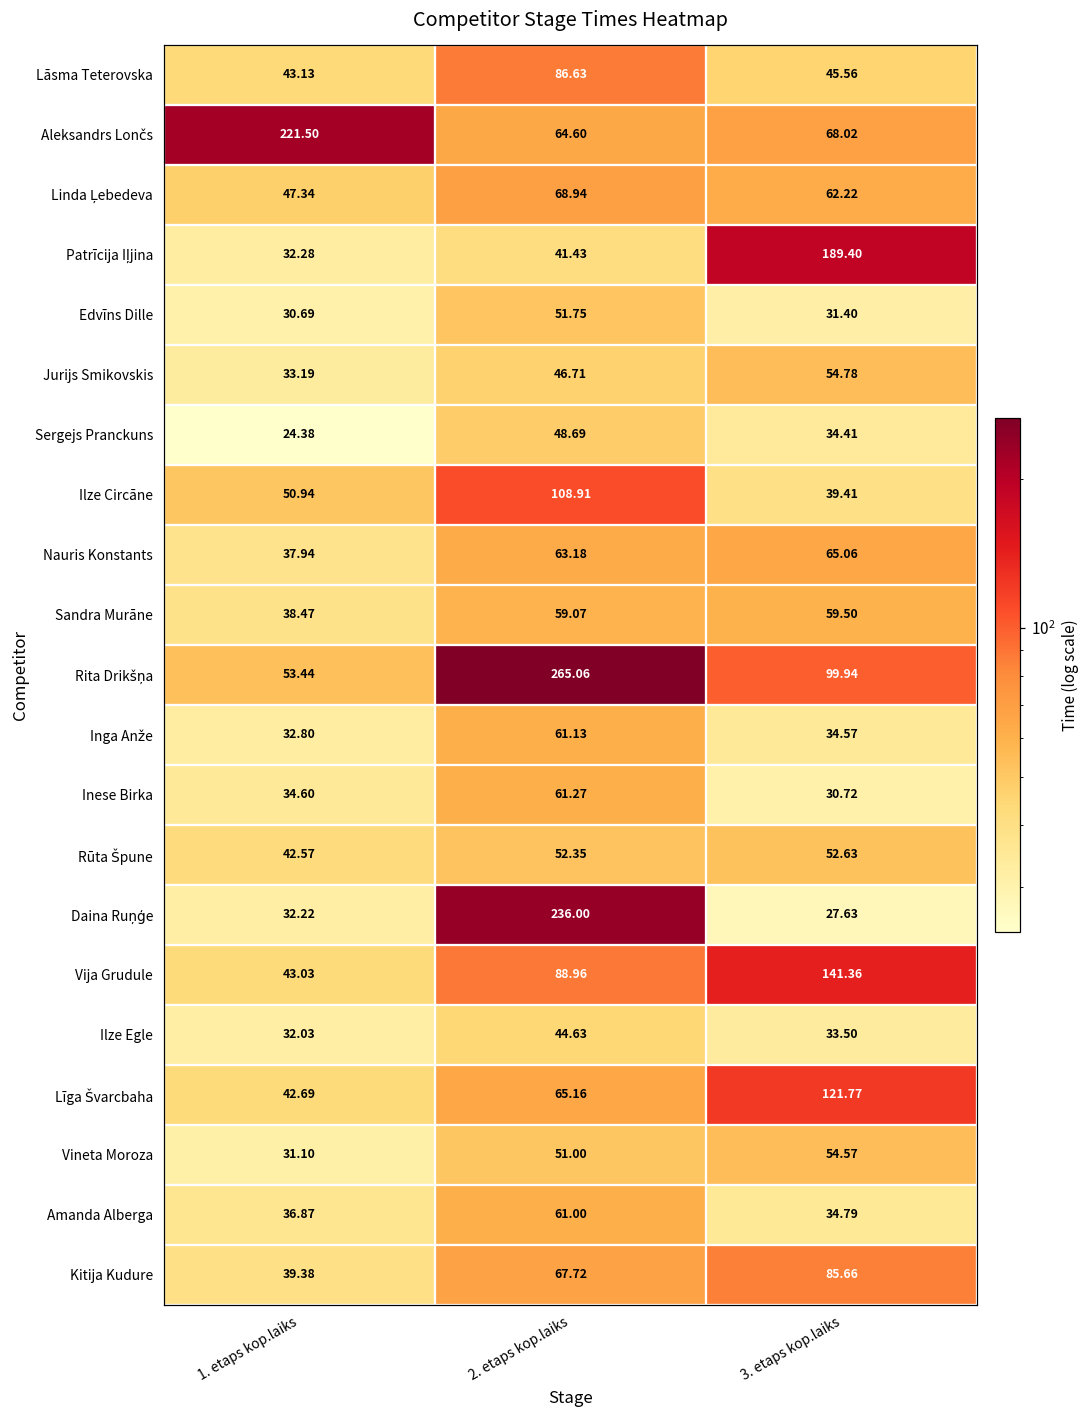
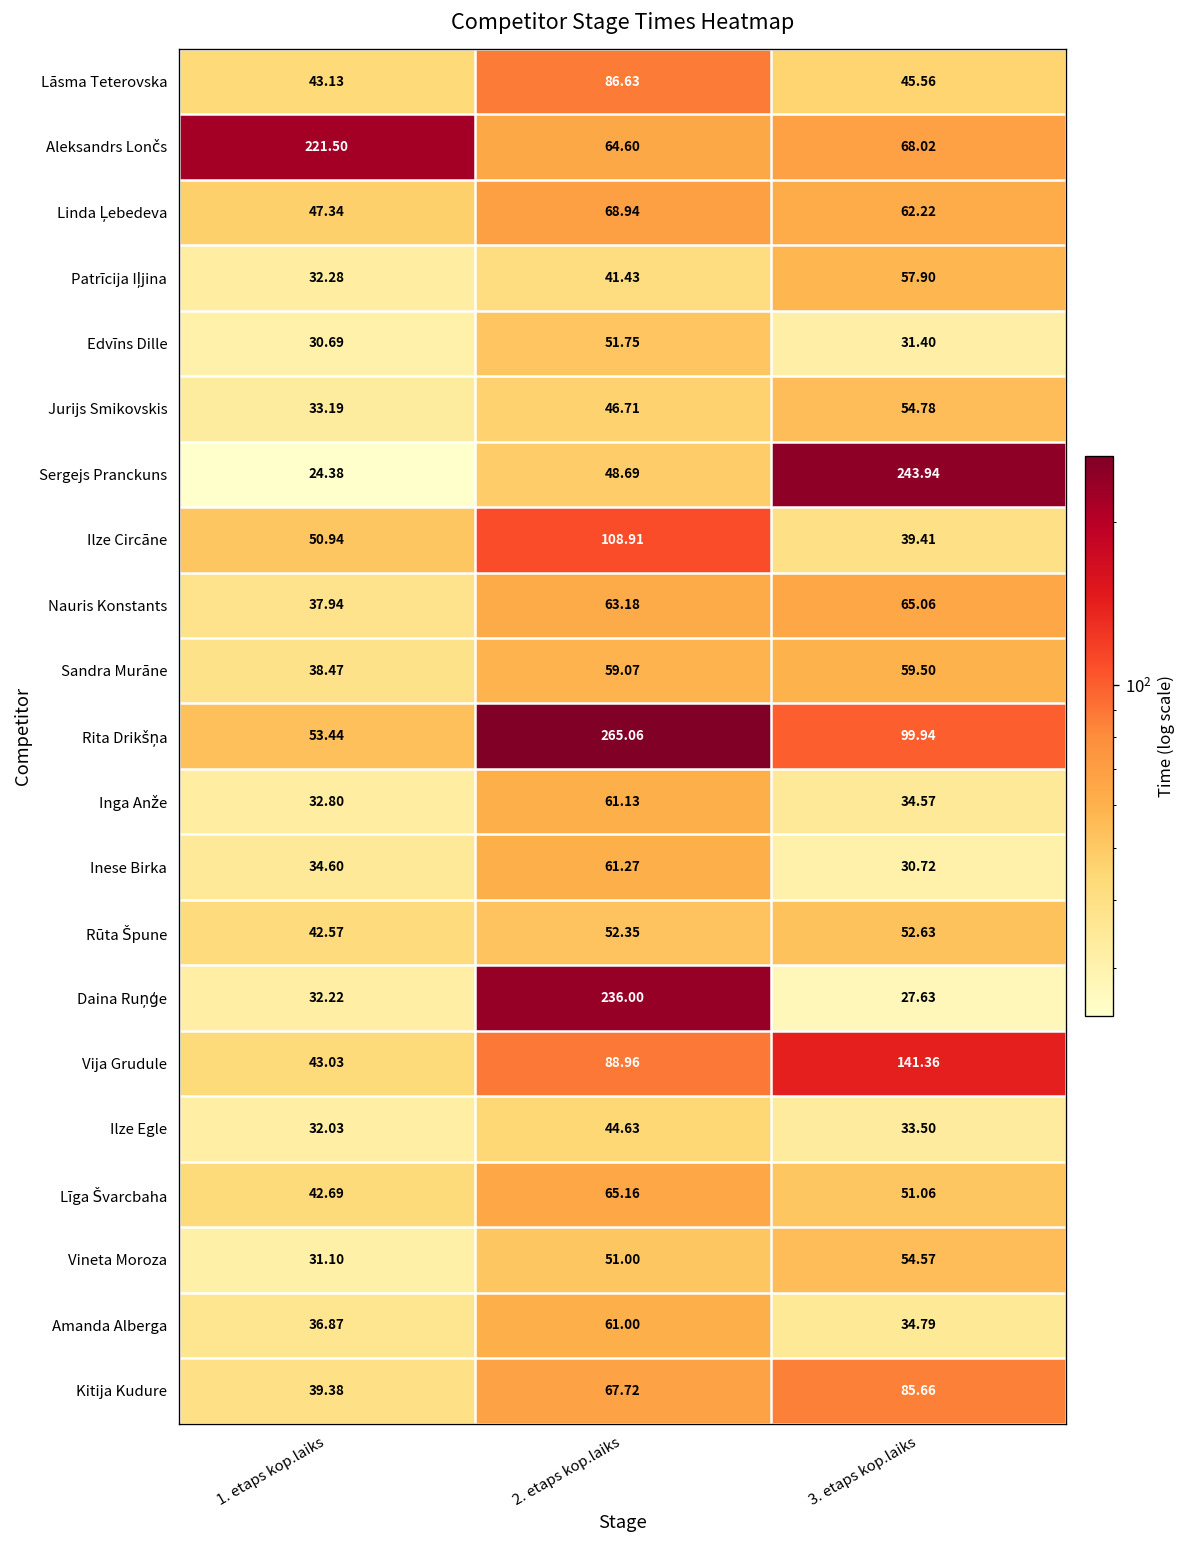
  {
    "Lāsma Teterovska": {
      "1. etaps kop.laiks": 43.13,
      "2. etaps kop.laiks": 86.63,
      "3. etaps kop.laiks": 45.56
    },
    "Aleksandrs Lončs": {
      "1. etaps kop.laiks": 221.50,
      "2. etaps kop.laiks": 64.60,
      "3. etaps kop.laiks": 68.02
    },
    "Linda Ļebedeva": {
      "1. etaps kop.laiks": 47.34,
      "2. etaps kop.laiks": 68.94,
      "3. etaps kop.laiks": 62.22
    },
    "Patrīcija Iļjina": {
      "1. etaps kop.laiks": 32.28,
      "2. etaps kop.laiks": 41.43,
-     "3. etaps kop.laiks": 189.40
+     "3. etaps kop.laiks": 57.90
    },
    "Edvīns Dille": {
      "1. etaps kop.laiks": 30.69,
      "2. etaps kop.laiks": 51.75,
      "3. etaps kop.laiks": 31.40
    },
    "Jurijs Smikovskis": {
      "1. etaps kop.laiks": 33.19,
      "2. etaps kop.laiks": 46.71,
      "3. etaps kop.laiks": 54.78
    },
    "Sergejs Pranckuns": {
      "1. etaps kop.laiks": 24.38,
      "2. etaps kop.laiks": 48.69,
-     "3. etaps kop.laiks": 34.41
+     "3. etaps kop.laiks": 243.94
    },
    "Ilze Circāne": {
      "1. etaps kop.laiks": 50.94,
      "2. etaps kop.laiks": 108.91,
      "3. etaps kop.laiks": 39.41
    },
    "Nauris Konstants": {
      "1. etaps kop.laiks": 37.94,
      "2. etaps kop.laiks": 63.18,
      "3. etaps kop.laiks": 65.06
    },
    "Sandra Murāne": {
      "1. etaps kop.laiks": 38.47,
      "2. etaps kop.laiks": 59.07,
      "3. etaps kop.laiks": 59.50
    },
    "Rita Drikšņa": {
      "1. etaps kop.laiks": 53.44,
      "2. etaps kop.laiks": 265.06,
      "3. etaps kop.laiks": 99.94
    },
    "Inga Anže": {
      "1. etaps kop.laiks": 32.80,
      "2. etaps kop.laiks": 61.13,
      "3. etaps kop.laiks": 34.57
    },
    "Inese Birka": {
      "1. etaps kop.laiks": 34.60,
      "2. etaps kop.laiks": 61.27,
      "3. etaps kop.laiks": 30.72
    },
    "Rūta Špune": {
      "1. etaps kop.laiks": 42.57,
      "2. etaps kop.laiks": 52.35,
      "3. etaps kop.laiks": 52.63
    },
    "Daina Ruņģe": {
      "1. etaps kop.laiks": 32.22,
      "2. etaps kop.laiks": 236.00,
      "3. etaps kop.laiks": 27.63
    },
    "Vija Grudule": {
      "1. etaps kop.laiks": 43.03,
      "2. etaps kop.laiks": 88.96,
      "3. etaps kop.laiks": 141.36
    },
    "Ilze Egle": {
      "1. etaps kop.laiks": 32.03,
      "2. etaps kop.laiks": 44.63,
      "3. etaps kop.laiks": 33.50
    },
    "Līga Švarcbaha": {
      "1. etaps kop.laiks": 42.69,
      "2. etaps kop.laiks": 65.16,
-     "3. etaps kop.laiks": 121.77
+     "3. etaps kop.laiks": 51.06
    },
    "Vineta Moroza": {
      "1. etaps kop.laiks": 31.10,
      "2. etaps kop.laiks": 51.00,
      "3. etaps kop.laiks": 54.57
    },
    "Amanda Alberga": {
      "1. etaps kop.laiks": 36.87,
      "2. etaps kop.laiks": 61.00,
      "3. etaps kop.laiks": 34.79
    },
    "Kitija Kudure": {
      "1. etaps kop.laiks": 39.38,
      "2. etaps kop.laiks": 67.72,
      "3. etaps kop.laiks": 85.66
    }
  }
